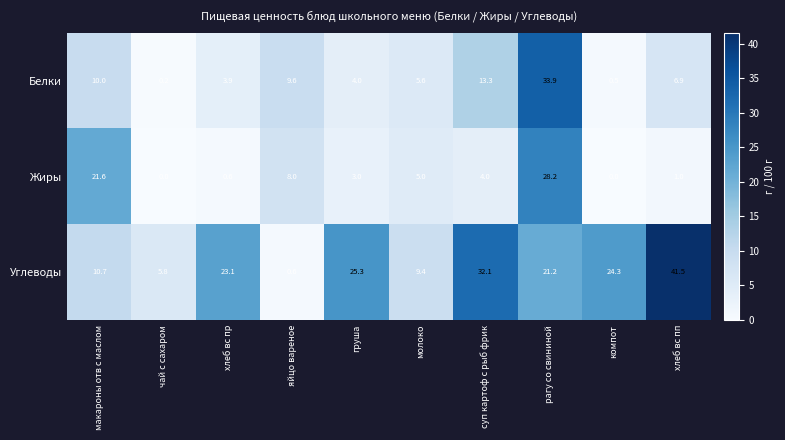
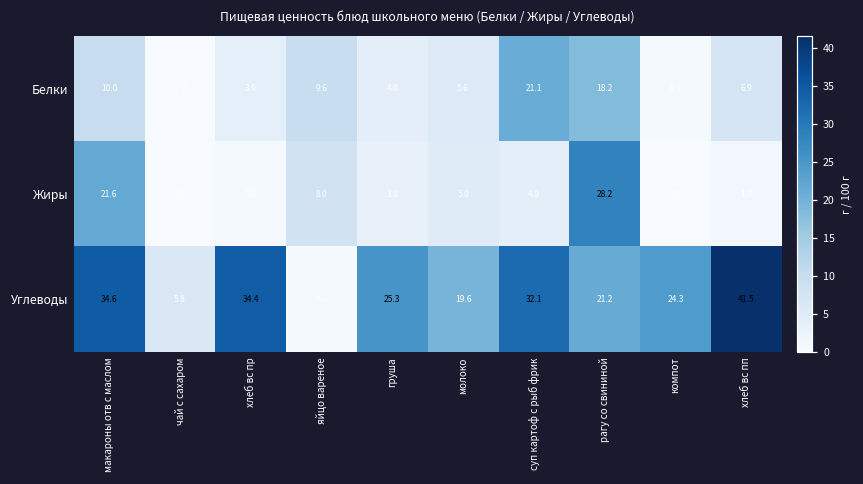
  {
    "Белки": {
      "макароны отв с маслом": 10.0,
-     "суп картоф с рыб фрик": 13.3,
-     "рагу со свининой": 33.9
+     "суп картоф с рыб фрик": 21.1,
+     "рагу со свининой": 18.2
    },
    "Жиры": {
      "макароны отв с маслом": 21.6,
      "рагу со свининой": 28.2
    },
    "Углеводы": {
-     "макароны отв с маслом": 10.7,
-     "хлеб вс пр": 23.1,
+     "макароны отв с маслом": 34.6,
+     "хлеб вс пр": 34.4,
      "груша": 25.3,
-     "молоко": 9.4,
+     "молоко": 19.6,
      "суп картоф с рыб фрик": 32.1,
      "рагу со свининой": 21.2,
      "компот": 24.3,
      "хлеб вс пп": 41.5
    }
  }
